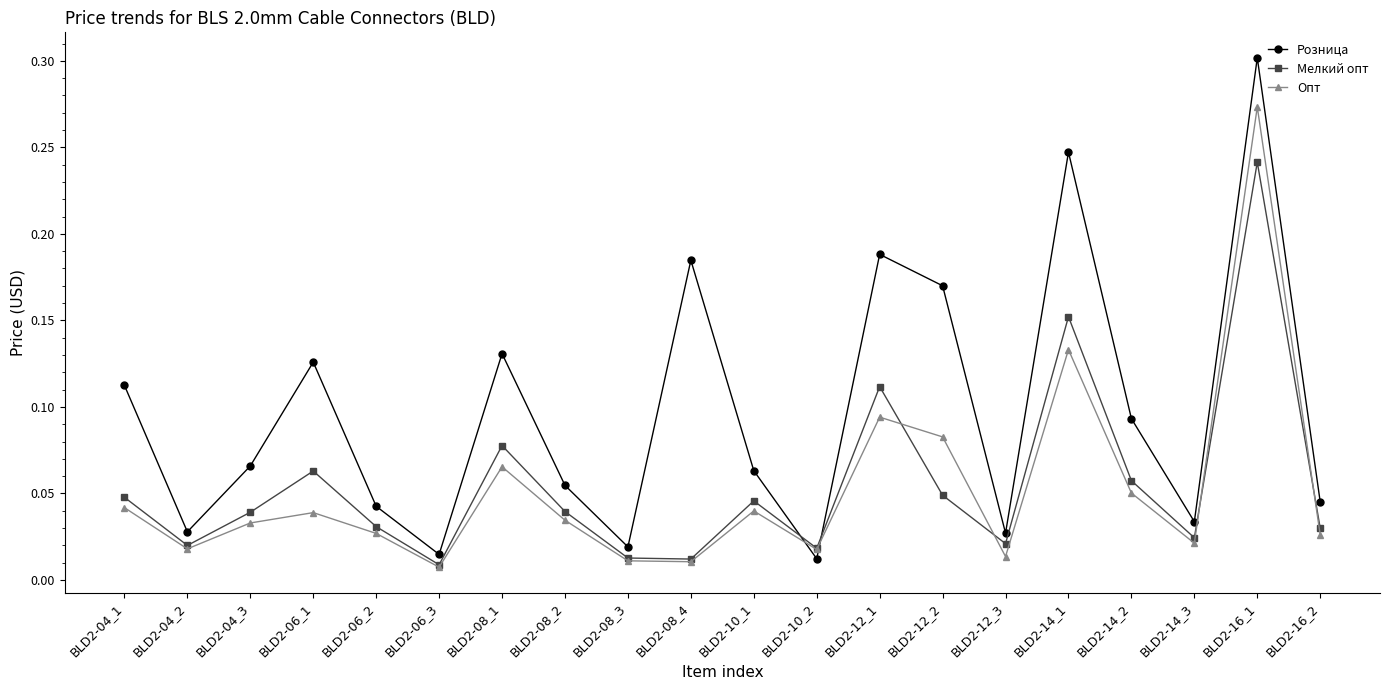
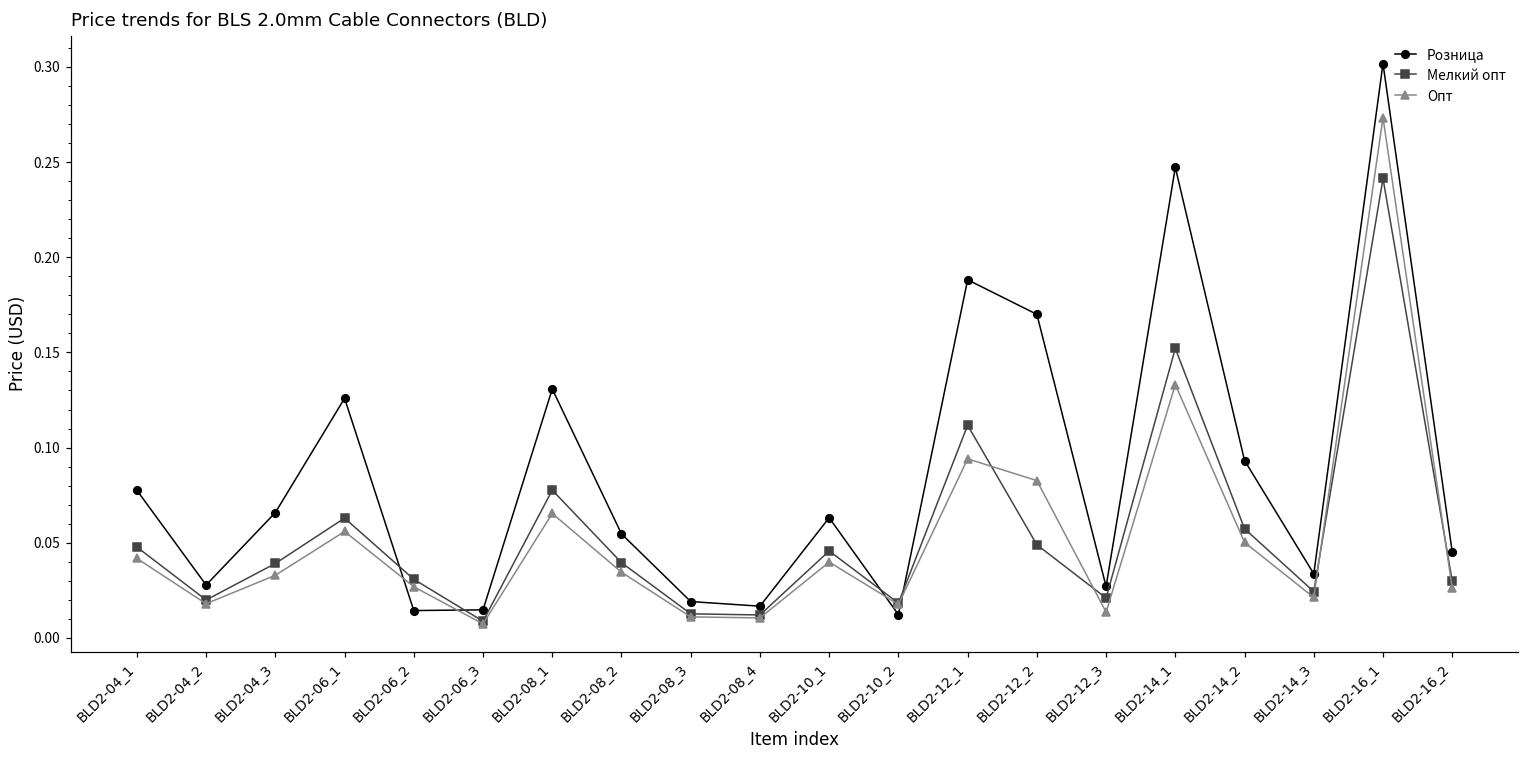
  {
    "Розница": {
-     "BLD2-04_1": 0.112,
+     "BLD2-04_1": 0.078,
      "BLD2-04_2": 0.028,
      "BLD2-04_3": 0.066,
      "BLD2-06_1": 0.126,
-     "BLD2-06_2": 0.043,
+     "BLD2-06_2": 0.014,
      "BLD2-06_3": 0.015,
      "BLD2-08_1": 0.131,
      "BLD2-08_2": 0.055,
      "BLD2-08_3": 0.019,
-     "BLD2-08_4": 0.185,
+     "BLD2-08_4": 0.017,
      "BLD2-10_1": 0.063,
      "BLD2-10_2": 0.012,
      "BLD2-12_1": 0.188,
      "BLD2-12_2": 0.170,
      "BLD2-12_3": 0.027,
      "BLD2-14_1": 0.247,
      "BLD2-14_2": 0.093,
      "BLD2-14_3": 0.034,
      "BLD2-16_1": 0.302,
      "BLD2-16_2": 0.045
    },
    "Мелкий опт": {
      "BLD2-04_1": 0.048,
      "BLD2-04_2": 0.020,
      "BLD2-04_3": 0.039,
      "BLD2-06_1": 0.063,
      "BLD2-06_2": 0.031,
      "BLD2-08_1": 0.078,
      "BLD2-08_2": 0.040,
      "BLD2-08_3": 0.013,
      "BLD2-08_4": 0.012,
      "BLD2-10_1": 0.046,
      "BLD2-12_1": 0.112,
      "BLD2-12_2": 0.049,
      "BLD2-12_3": 0.021,
      "BLD2-14_1": 0.152,
      "BLD2-14_2": 0.057,
      "BLD2-14_3": 0.024,
      "BLD2-16_1": 0.241,
      "BLD2-16_2": 0.030
    },
    "Опт": {
      "BLD2-04_1": 0.042,
      "BLD2-04_2": 0.018,
      "BLD2-04_3": 0.033,
-     "BLD2-06_1": 0.039,
+     "BLD2-06_1": 0.056,
      "BLD2-06_2": 0.027,
      "BLD2-08_1": 0.065,
      "BLD2-08_2": 0.035,
      "BLD2-08_3": 0.011,
      "BLD2-08_4": 0.011,
      "BLD2-10_1": 0.040,
      "BLD2-12_1": 0.094,
      "BLD2-12_2": 0.083,
      "BLD2-12_3": 0.014,
      "BLD2-14_1": 0.133,
      "BLD2-14_2": 0.050,
      "BLD2-14_3": 0.021,
      "BLD2-16_1": 0.273,
      "BLD2-16_2": 0.026
    }
  }
